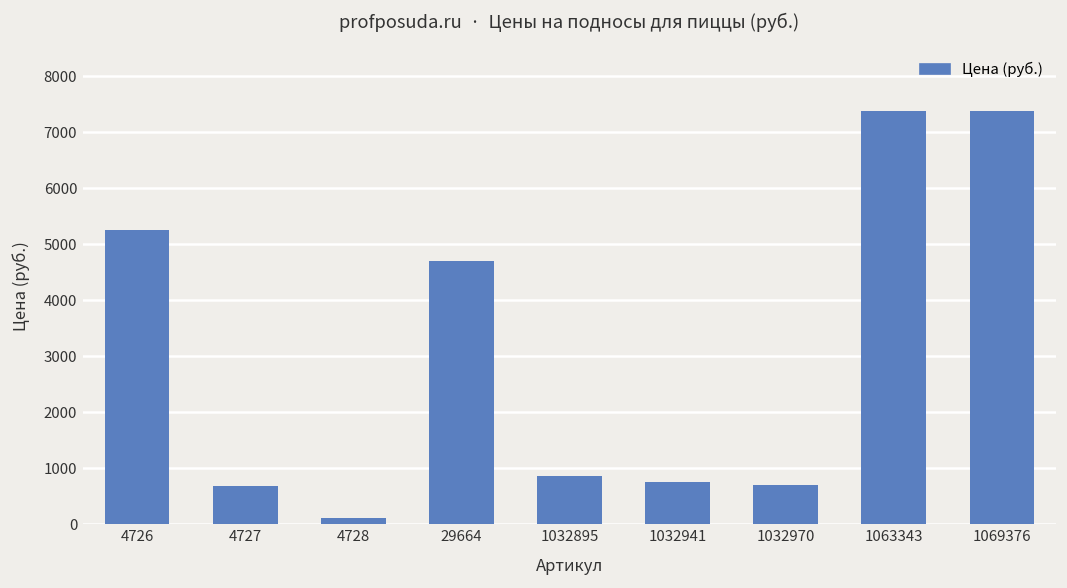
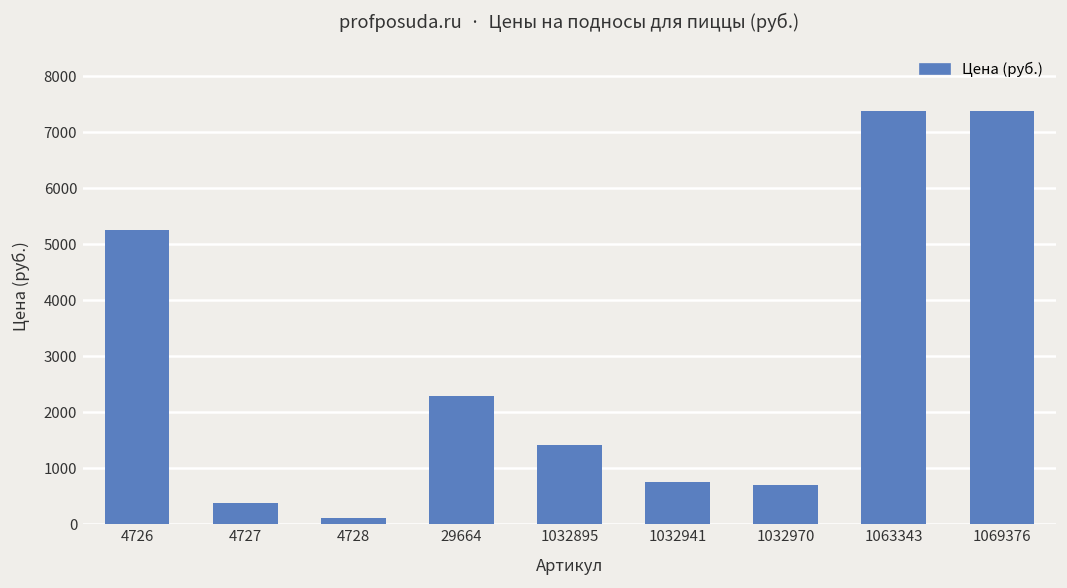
  {
    "4726": 5300,
-   "4727": 700,
+   "4727": 400,
    "4728": 100,
-   "29664": 4700,
-   "1032895": 900,
+   "29664": 2300,
+   "1032895": 1400,
    "1032941": 800,
    "1032970": 700,
    "1063343": 7400,
    "1069376": 7400
  }
